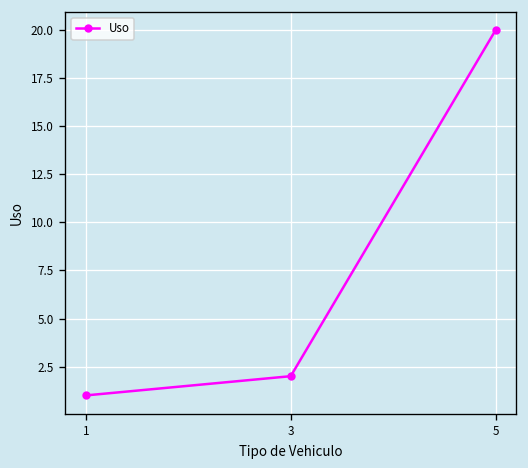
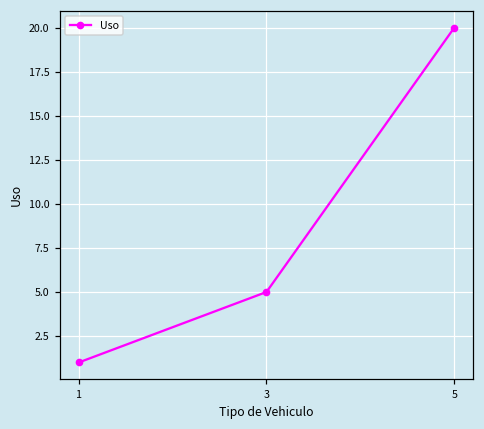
  {
    "1": 1,
-   "3": 2,
+   "3": 5,
    "5": 20
  }
